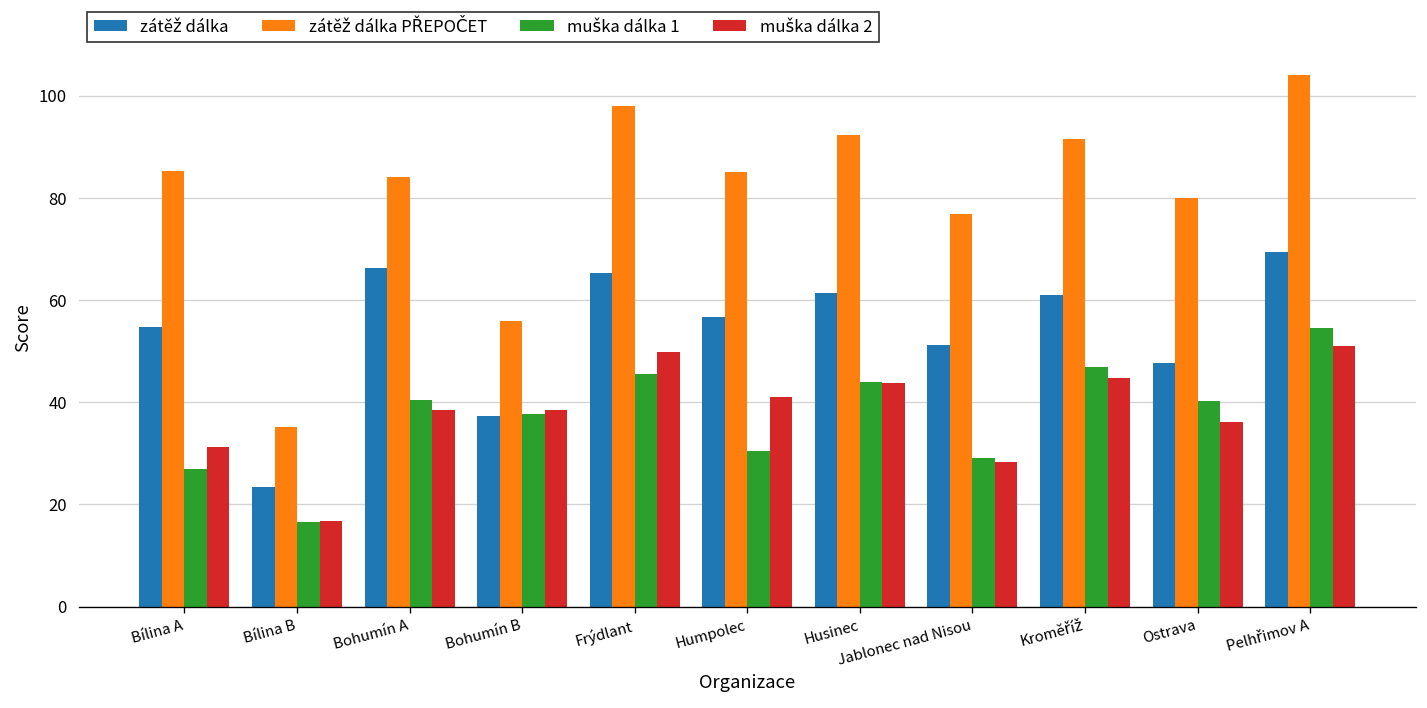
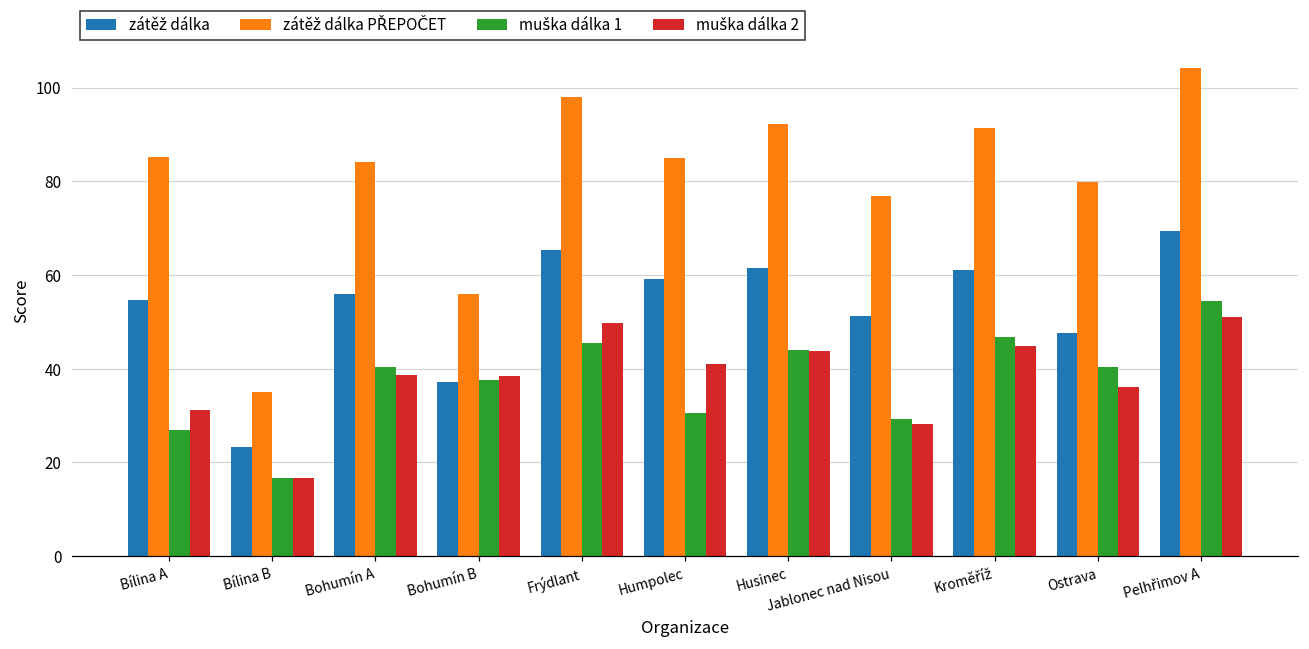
  {
    "zátěž dálka": {
      "Bílina A": 55,
      "Bílina B": 23,
-     "Bohumín A": 66,
+     "Bohumín A": 56,
      "Bohumín B": 37,
      "Frýdlant": 65,
-     "Humpolec": 57,
+     "Humpolec": 59,
      "Husinec": 61,
      "Jablonec nad Nisou": 51,
      "Kroměříž": 61,
      "Ostrava": 48,
      "Pelhřimov A": 69
    },
    "zátěž dálka PŘEPOČET": {
      "Bílina A": 85,
      "Bílina B": 35,
      "Bohumín A": 84,
      "Bohumín B": 56,
      "Frýdlant": 98,
      "Humpolec": 85,
      "Husinec": 92,
      "Jablonec nad Nisou": 77,
      "Kroměříž": 91,
      "Ostrava": 80,
      "Pelhřimov A": 104
    },
    "muška dálka 1": {
      "Bílina A": 27,
      "Bílina B": 17,
      "Bohumín A": 40,
      "Bohumín B": 38,
      "Frýdlant": 46,
      "Humpolec": 30,
      "Husinec": 44,
      "Jablonec nad Nisou": 29,
      "Kroměříž": 47,
      "Ostrava": 40,
      "Pelhřimov A": 54
    },
    "muška dálka 2": {
      "Bílina A": 31,
      "Bílina B": 17,
      "Bohumín A": 39,
      "Bohumín B": 38,
      "Frýdlant": 50,
      "Humpolec": 41,
      "Husinec": 44,
      "Jablonec nad Nisou": 28,
      "Kroměříž": 45,
      "Ostrava": 36,
      "Pelhřimov A": 51
    }
  }
